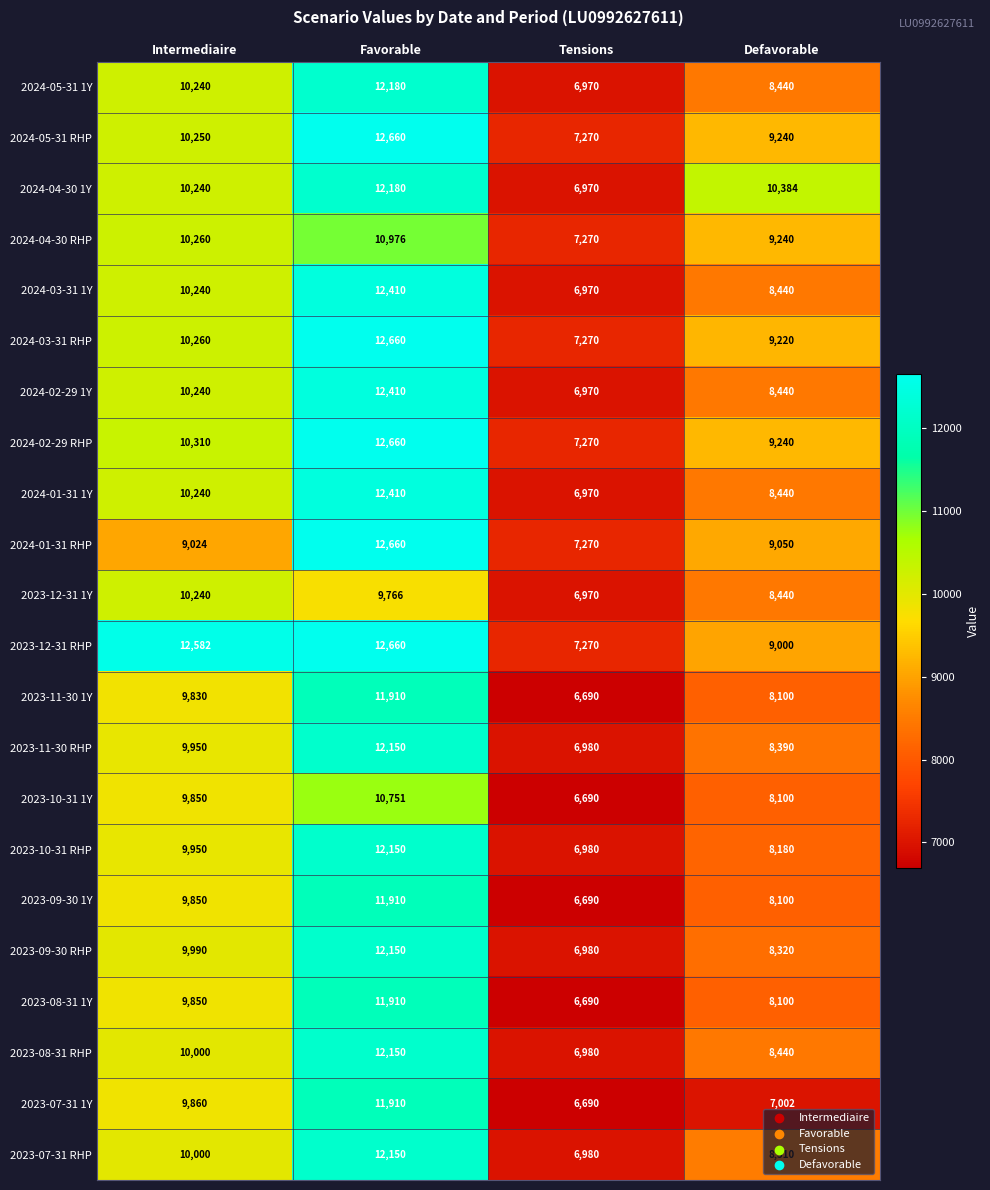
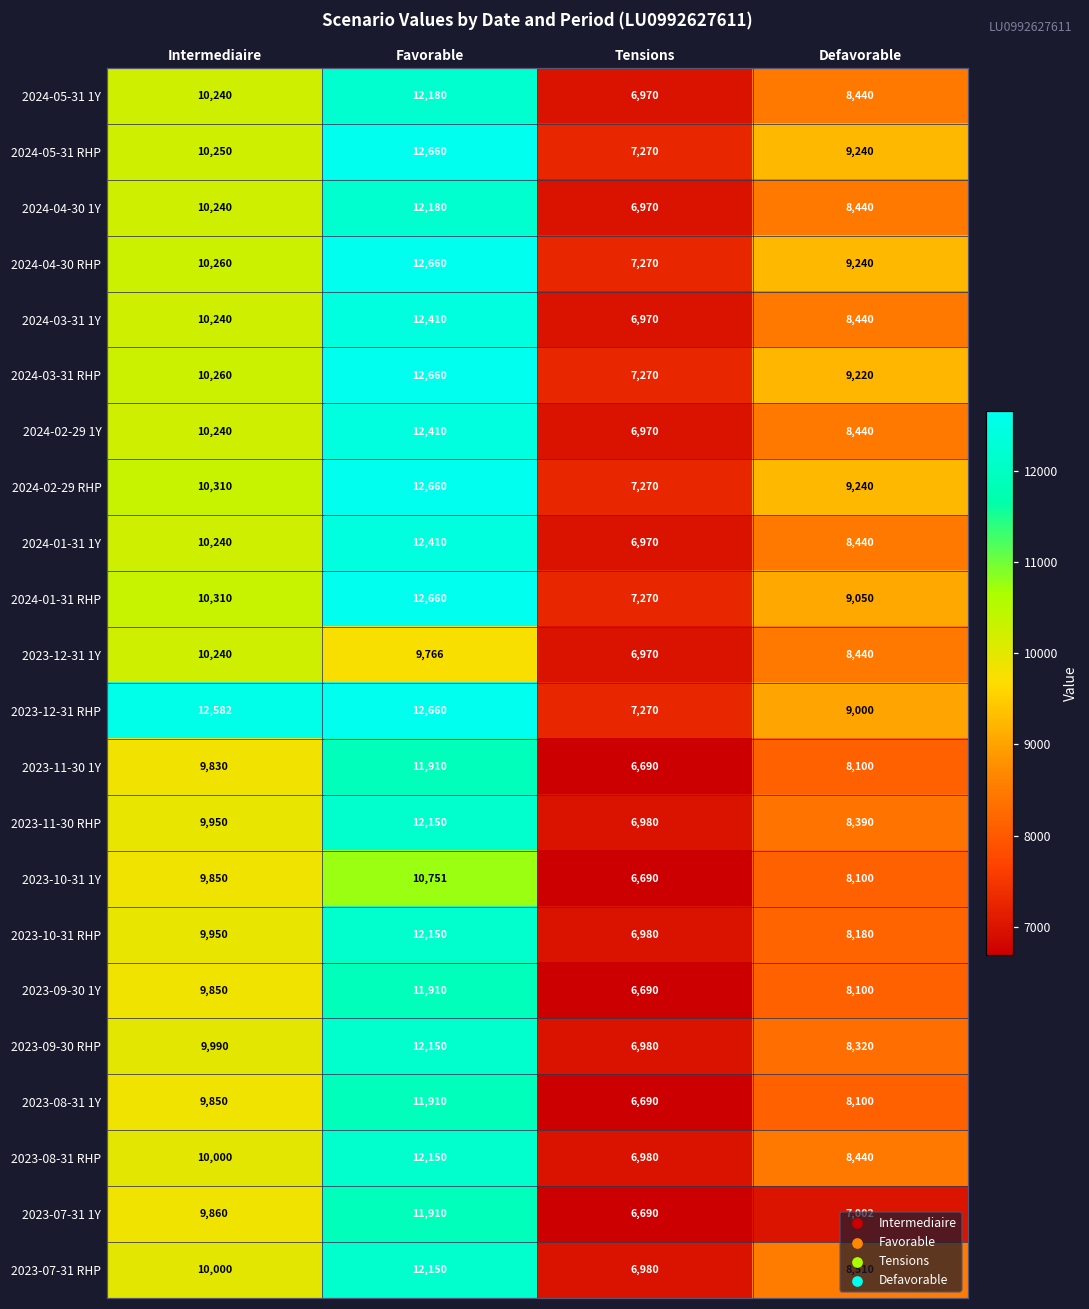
  {
    "2024-05-31 1Y": {
      "Intermediaire": "10,240",
      "Favorable": "12,180",
      "Tensions": "6,970",
      "Defavorable": "8,440"
    },
    "2024-05-31 RHP": {
      "Intermediaire": "10,250",
      "Favorable": "12,660",
      "Tensions": "7,270",
      "Defavorable": "9,240"
    },
    "2024-04-30 1Y": {
      "Intermediaire": "10,240",
      "Favorable": "12,180",
      "Tensions": "6,970",
-     "Defavorable": "10,384"
+     "Defavorable": "8,440"
    },
    "2024-04-30 RHP": {
      "Intermediaire": "10,260",
-     "Favorable": "10,976",
+     "Favorable": "12,660",
      "Tensions": "7,270",
      "Defavorable": "9,240"
    },
    "2024-03-31 1Y": {
      "Intermediaire": "10,240",
      "Favorable": "12,410",
      "Tensions": "6,970",
      "Defavorable": "8,440"
    },
    "2024-03-31 RHP": {
      "Intermediaire": "10,260",
      "Favorable": "12,660",
      "Tensions": "7,270",
      "Defavorable": "9,220"
    },
    "2024-02-29 1Y": {
      "Intermediaire": "10,240",
      "Favorable": "12,410",
      "Tensions": "6,970",
      "Defavorable": "8,440"
    },
    "2024-02-29 RHP": {
      "Intermediaire": "10,310",
      "Favorable": "12,660",
      "Tensions": "7,270",
      "Defavorable": "9,240"
    },
    "2024-01-31 1Y": {
      "Intermediaire": "10,240",
      "Favorable": "12,410",
      "Tensions": "6,970",
      "Defavorable": "8,440"
    },
    "2024-01-31 RHP": {
-     "Intermediaire": "9,024",
+     "Intermediaire": "10,310",
      "Favorable": "12,660",
      "Tensions": "7,270",
      "Defavorable": "9,050"
    },
    "2023-12-31 1Y": {
      "Intermediaire": "10,240",
      "Favorable": "9,766",
      "Tensions": "6,970",
      "Defavorable": "8,440"
    },
    "2023-12-31 RHP": {
      "Intermediaire": "12,582",
      "Favorable": "12,660",
      "Tensions": "7,270",
      "Defavorable": "9,000"
    },
    "2023-11-30 1Y": {
      "Intermediaire": "9,830",
      "Favorable": "11,910",
      "Tensions": "6,690",
      "Defavorable": "8,100"
    },
    "2023-11-30 RHP": {
      "Intermediaire": "9,950",
      "Favorable": "12,150",
      "Tensions": "6,980",
      "Defavorable": "8,390"
    },
    "2023-10-31 1Y": {
      "Intermediaire": "9,850",
      "Favorable": "10,751",
      "Tensions": "6,690",
      "Defavorable": "8,100"
    },
    "2023-10-31 RHP": {
      "Intermediaire": "9,950",
      "Favorable": "12,150",
      "Tensions": "6,980",
      "Defavorable": "8,180"
    },
    "2023-09-30 1Y": {
      "Intermediaire": "9,850",
      "Favorable": "11,910",
      "Tensions": "6,690",
      "Defavorable": "8,100"
    },
    "2023-09-30 RHP": {
      "Intermediaire": "9,990",
      "Favorable": "12,150",
      "Tensions": "6,980",
      "Defavorable": "8,320"
    },
    "2023-08-31 1Y": {
      "Intermediaire": "9,850",
      "Favorable": "11,910",
      "Tensions": "6,690",
      "Defavorable": "8,100"
    },
    "2023-08-31 RHP": {
      "Intermediaire": "10,000",
      "Favorable": "12,150",
      "Tensions": "6,980",
      "Defavorable": "8,440"
    },
    "2023-07-31 1Y": {
      "Intermediaire": "9,860",
      "Favorable": "11,910",
      "Tensions": "6,690",
      "Defavorable": "7,002"
    },
    "2023-07-31 RHP": {
      "Intermediaire": "10,000",
      "Favorable": "12,150",
      "Tensions": "6,980"
    }
  }
